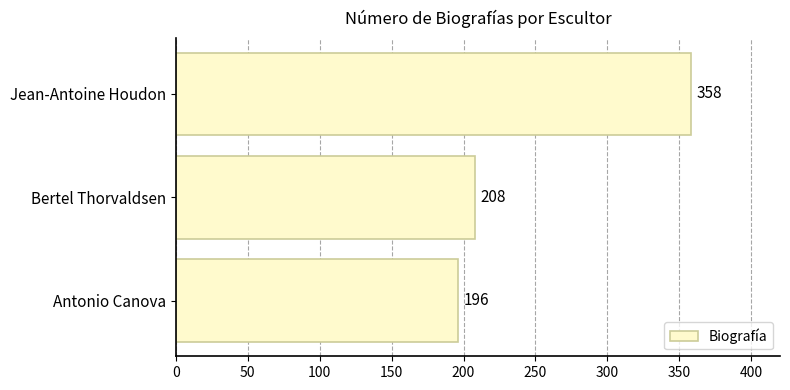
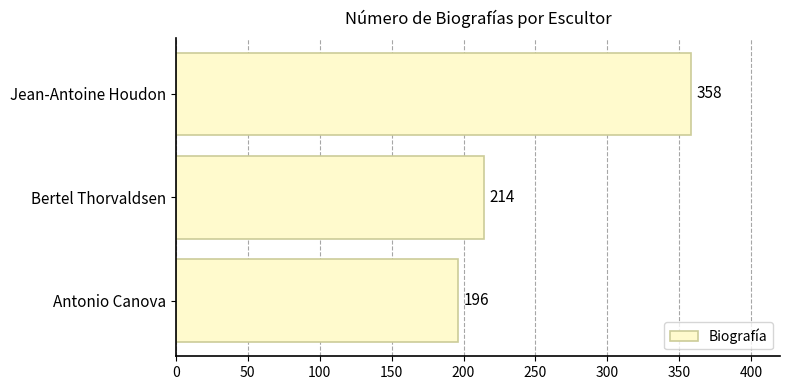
  {
    "Jean-Antoine Houdon": 358,
-   "Bertel Thorvaldsen": 208,
+   "Bertel Thorvaldsen": 214,
    "Antonio Canova": 196
  }
